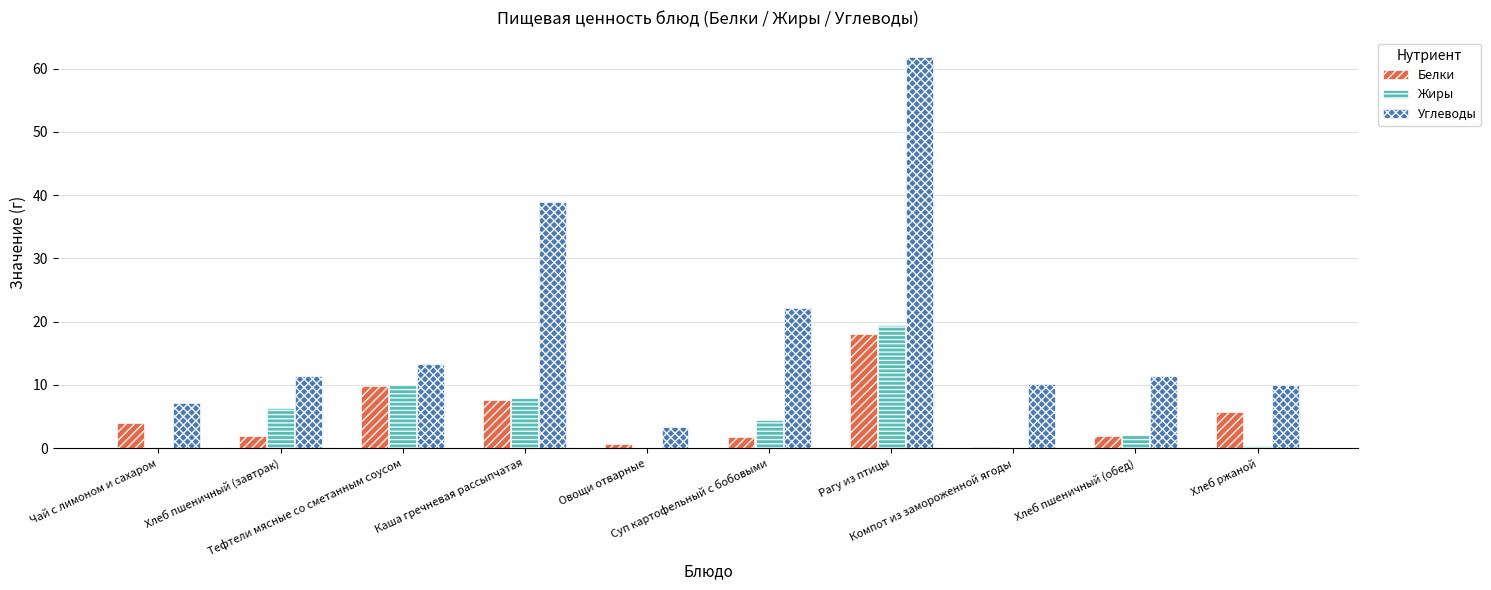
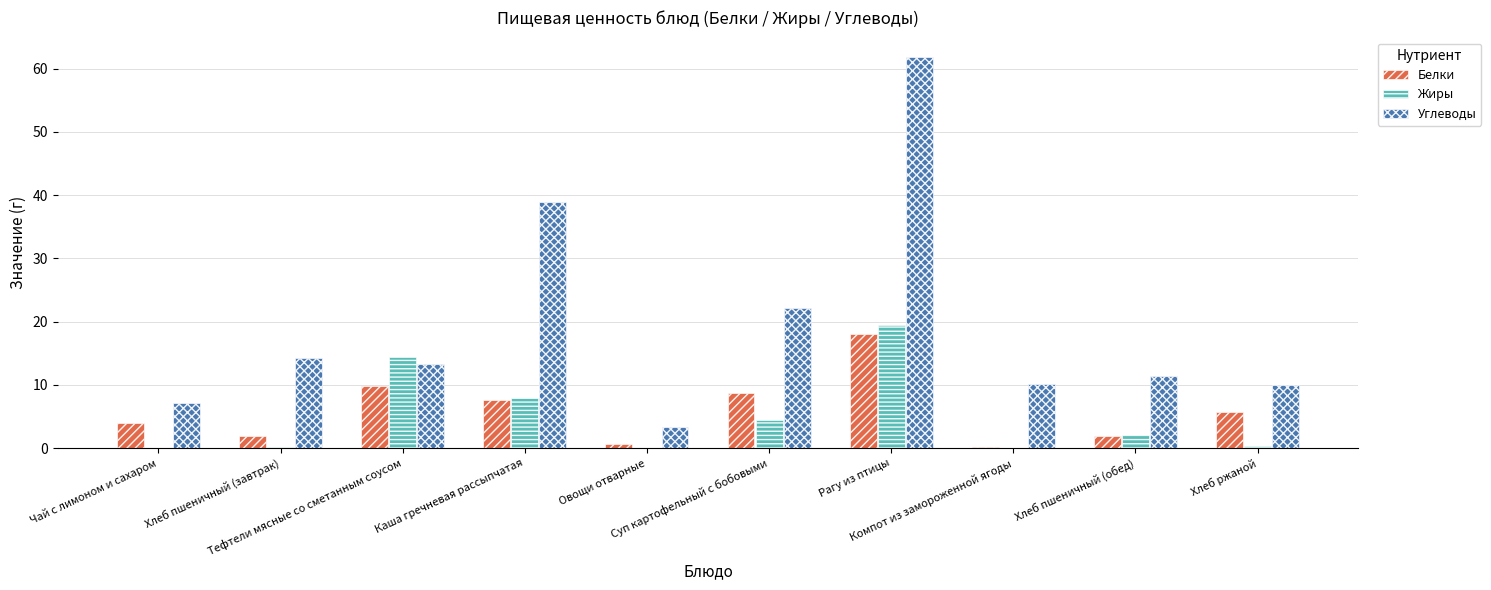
  {
    "Белки": {
      "Чай с лимоном и сахаром": 4,
      "Хлеб пшеничный (завтрак)": 2,
      "Тефтели мясные со сметанным соусом": 10,
      "Каша гречневая рассыпчатая": 8,
      "Овощи отварные": 1,
-     "Суп картофельный с бобовыми": 2,
+     "Суп картофельный с бобовыми": 9,
      "Рагу из птицы": 18,
      "Хлеб пшеничный (обед)": 2,
      "Хлеб ржаной": 6
    },
    "Жиры": {
      "Чай с лимоном и сахаром": 0,
-     "Хлеб пшеничный (завтрак)": 6,
-     "Тефтели мясные со сметанным соусом": 10,
+     "Хлеб пшеничный (завтрак)": 0,
+     "Тефтели мясные со сметанным соусом": 14,
      "Каша гречневая рассыпчатая": 8,
      "Суп картофельный с бобовыми": 4,
      "Рагу из птицы": 19,
      "Хлеб пшеничный (обед)": 2
    },
    "Углеводы": {
      "Чай с лимоном и сахаром": 7,
-     "Хлеб пшеничный (завтрак)": 11,
+     "Хлеб пшеничный (завтрак)": 14,
      "Тефтели мясные со сметанным соусом": 13,
      "Каша гречневая рассыпчатая": 39,
      "Овощи отварные": 3,
      "Суп картофельный с бобовыми": 22,
      "Рагу из птицы": 62,
      "Компот из замороженной ягоды": 10,
      "Хлеб пшеничный (обед)": 11,
      "Хлеб ржаной": 10
    }
  }
